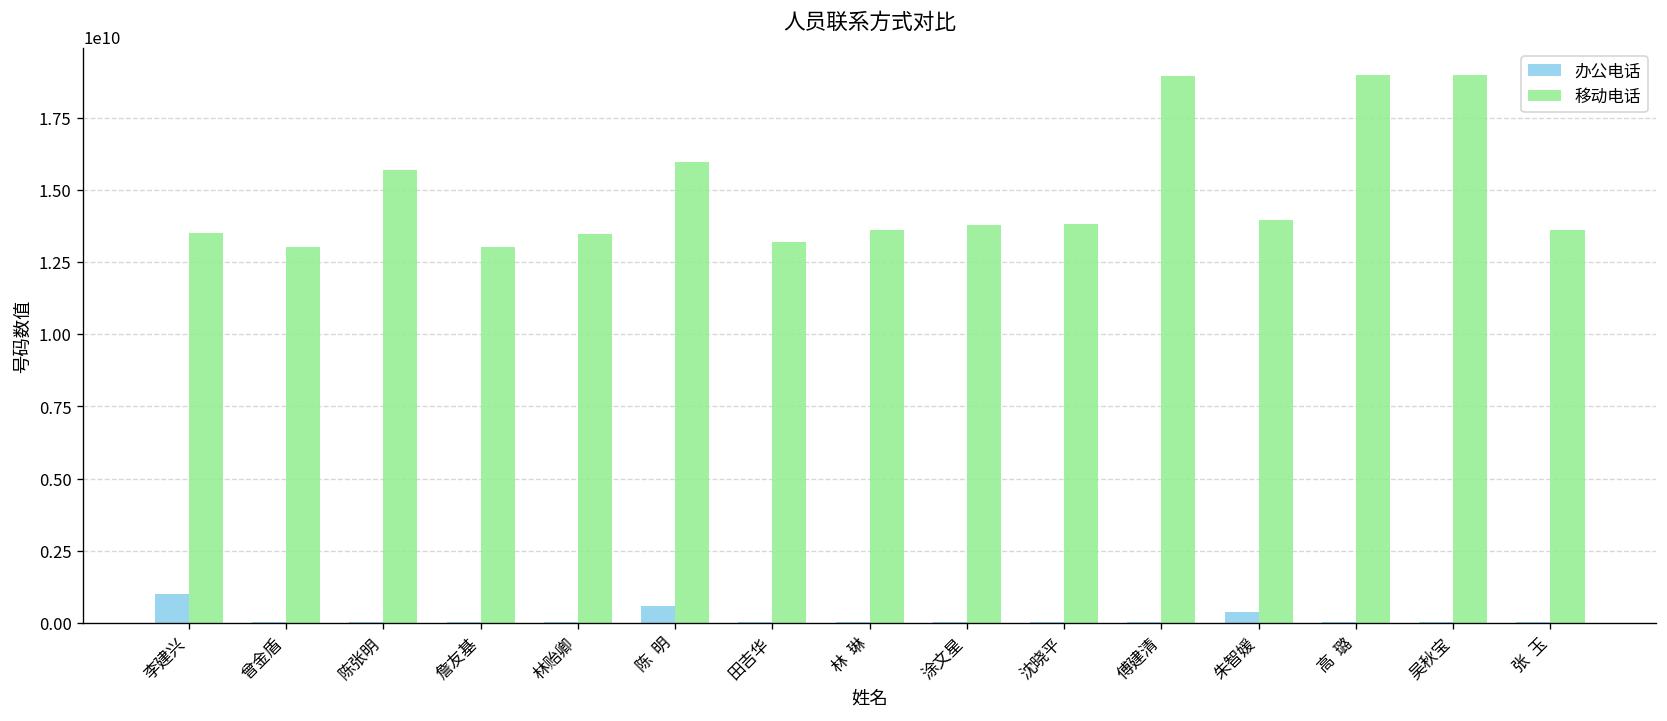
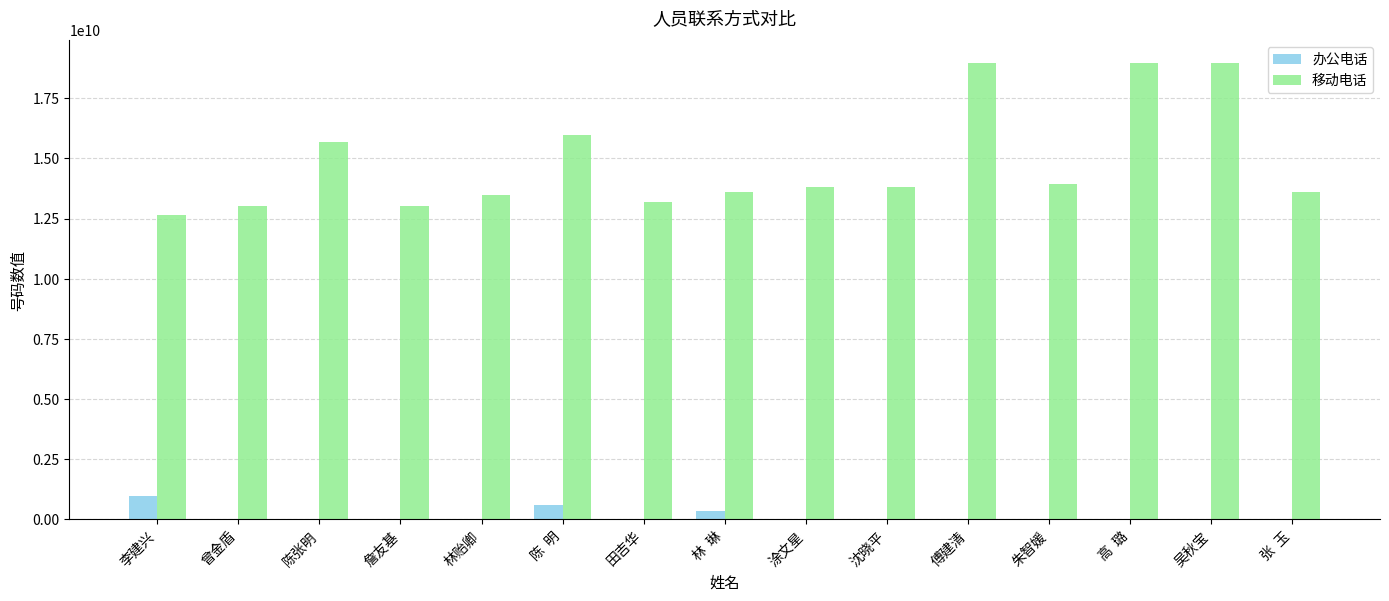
  {
    "办公电话": {
      "李建兴": 1000000000,
      "陈 明": 600000000,
-     "林 琳": 0,
-     "朱智媛": 400000000
+     "林 琳": 400000000,
+     "朱智媛": 0
    },
    "移动电话": {
-     "李建兴": 13500000000,
+     "李建兴": 12600000000,
      "曾金盾": 13000000000,
      "陈张明": 15700000000,
      "詹友基": 13000000000,
      "林贻卿": 13500000000,
      "陈 明": 16000000000,
      "田吉华": 13200000000,
      "林 琳": 13600000000,
      "涂文星": 13800000000,
      "沈晓平": 13800000000,
      "傅建清": 19000000000,
      "朱智媛": 14000000000,
      "高 璐": 19000000000,
      "吴秋宝": 19000000000,
      "张 玉": 13600000000
    }
  }
